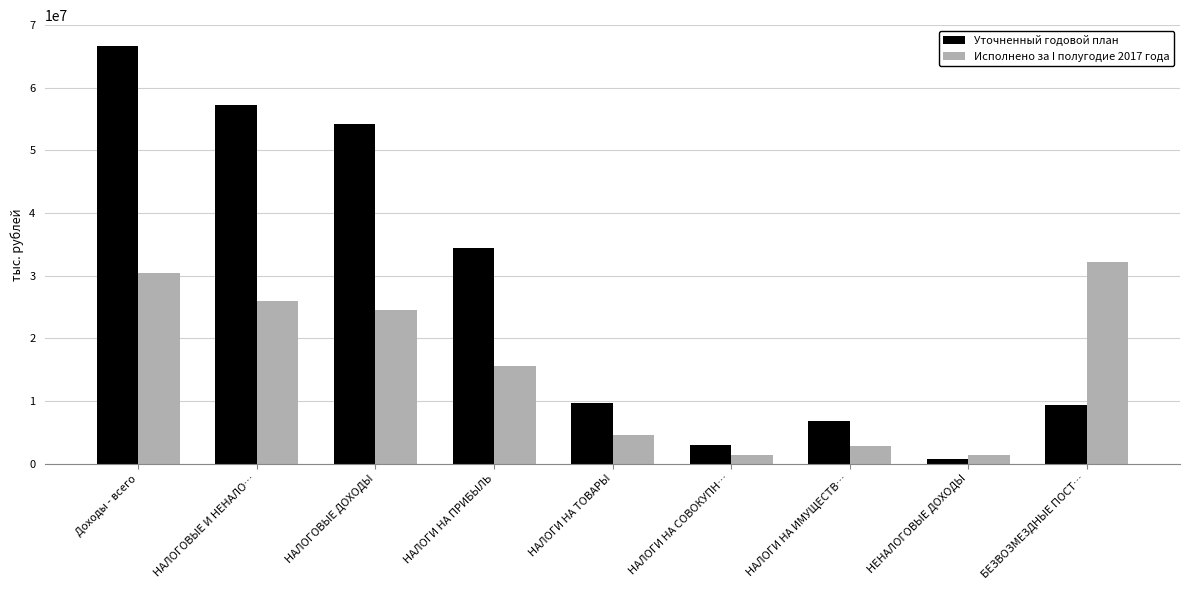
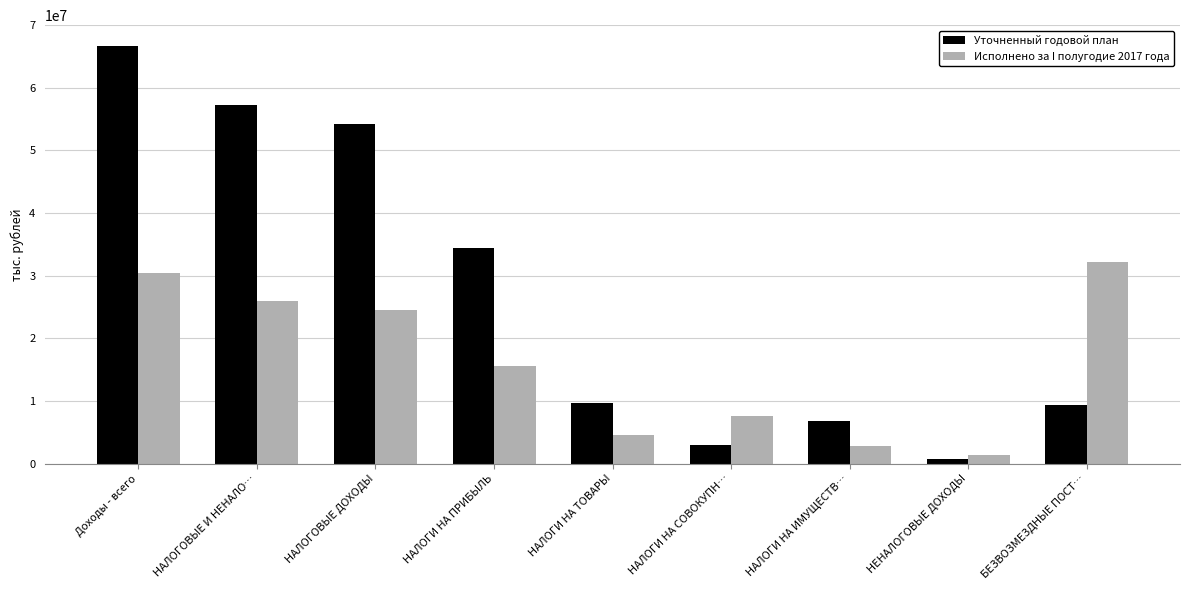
  {
    "Уточненный годовой план": {
      "Доходы - всего": 67000000,
      "НАЛОГОВЫЕ И НЕНАЛО…": 57000000,
      "НАЛОГОВЫЕ ДОХОДЫ": 54000000,
      "НАЛОГИ НА ПРИБЫЛЬ": 35000000,
      "НАЛОГИ НА ТОВАРЫ": 10000000,
      "НАЛОГИ НА СОВОКУПН…": 3000000,
      "НАЛОГИ НА ИМУЩЕСТВ…": 7000000,
      "НЕНАЛОГОВЫЕ ДОХОДЫ": 1000000,
      "БЕЗВОЗМЕЗДНЫЕ ПОСТ…": 9000000
    },
    "Исполнено за I полугодие 2017 года": {
      "Доходы - всего": 30000000,
      "НАЛОГОВЫЕ И НЕНАЛО…": 26000000,
      "НАЛОГОВЫЕ ДОХОДЫ": 25000000,
      "НАЛОГИ НА ПРИБЫЛЬ": 16000000,
      "НАЛОГИ НА ТОВАРЫ": 5000000,
-     "НАЛОГИ НА СОВОКУПН…": 1000000,
+     "НАЛОГИ НА СОВОКУПН…": 8000000,
      "НАЛОГИ НА ИМУЩЕСТВ…": 3000000,
      "НЕНАЛОГОВЫЕ ДОХОДЫ": 1000000,
      "БЕЗВОЗМЕЗДНЫЕ ПОСТ…": 32000000
    }
  }
